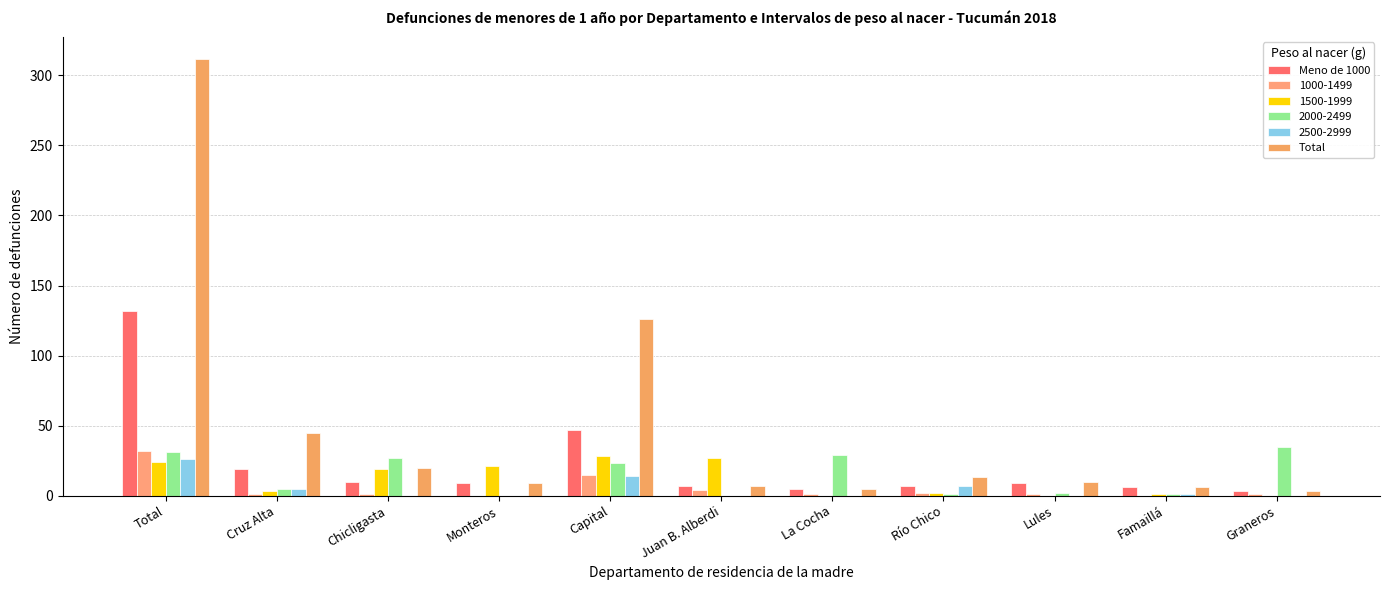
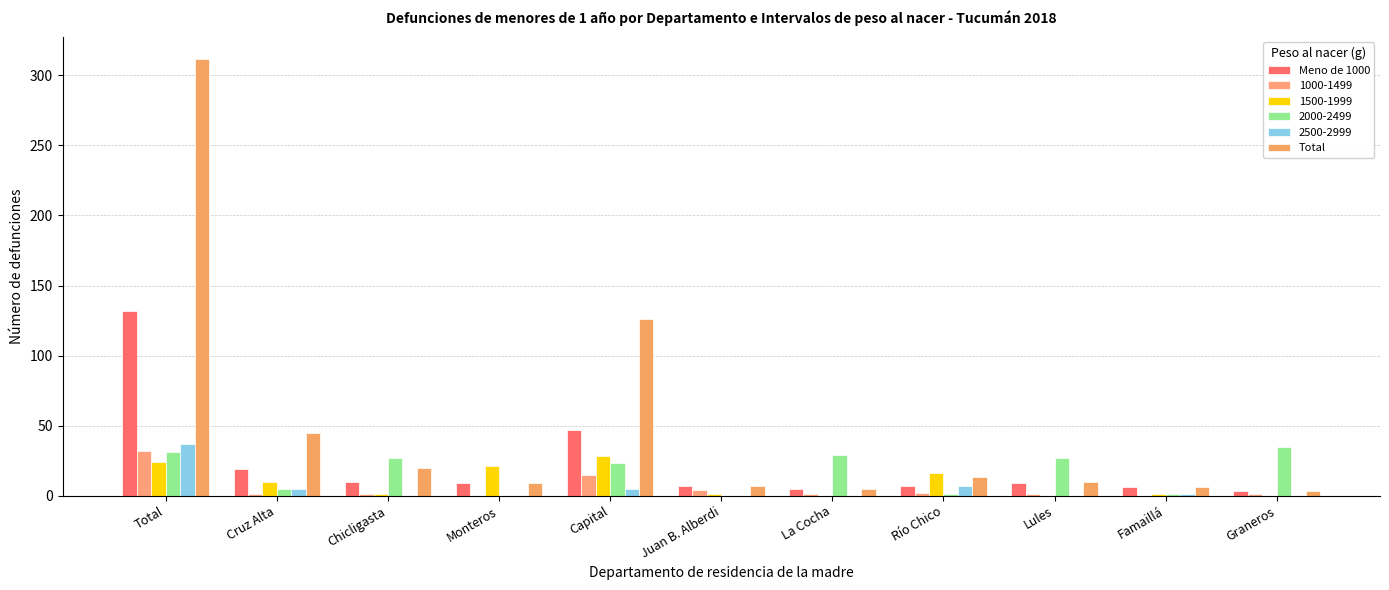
  {
    "1500-1999": {
      "Total": 24,
-     "Cruz Alta": 3,
-     "Chicligasta": 19,
+     "Cruz Alta": 10,
+     "Chicligasta": 1,
      "Monteros": 21,
      "Capital": 28,
-     "Juan B. Alberdi": 27,
+     "Juan B. Alberdi": 1,
      "La Cocha": 0,
-     "Río Chico": 2,
+     "Río Chico": 16,
      "Lules": 0,
      "Graneros": 0
    },
    "2000-2499": {
      "Total": 31,
      "Cruz Alta": 5,
      "Chicligasta": 27,
      "Monteros": 0,
      "Capital": 23,
      "Juan B. Alberdi": 0,
      "La Cocha": 29,
-     "Lules": 2,
+     "Lules": 27,
      "Graneros": 35
    },
    "2500-2999": {
-     "Total": 26,
+     "Total": 37,
      "Cruz Alta": 5,
      "Chicligasta": 0,
      "Monteros": 0,
-     "Capital": 14,
+     "Capital": 5,
      "Juan B. Alberdi": 0,
      "La Cocha": 0,
      "Río Chico": 7,
      "Lules": 0,
      "Graneros": 0
    }
  }
